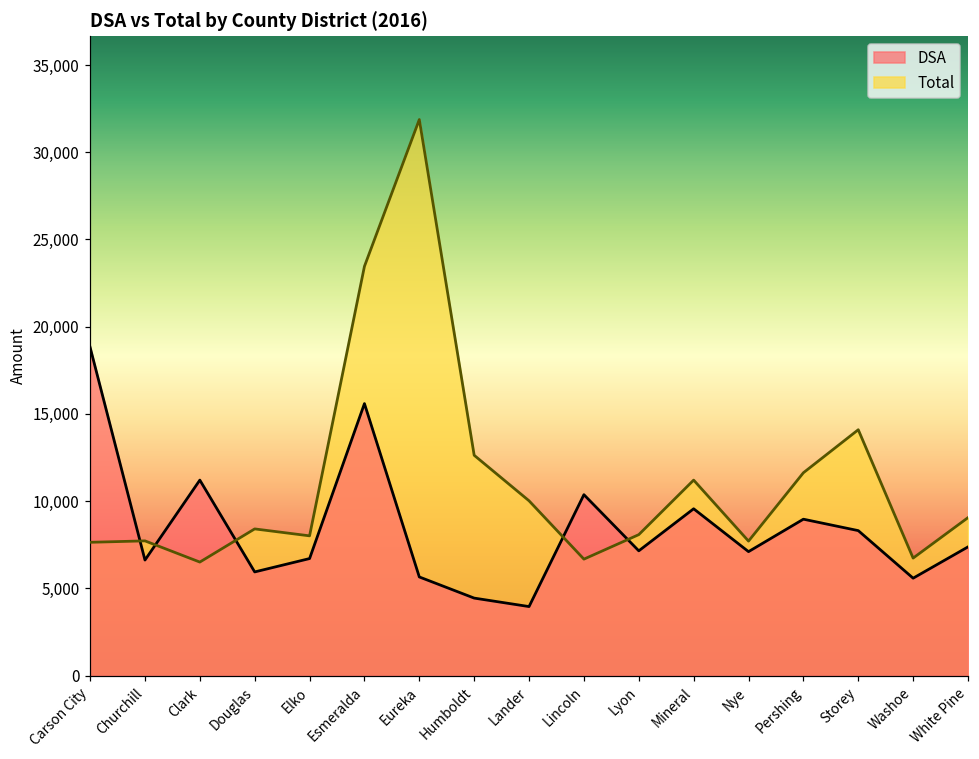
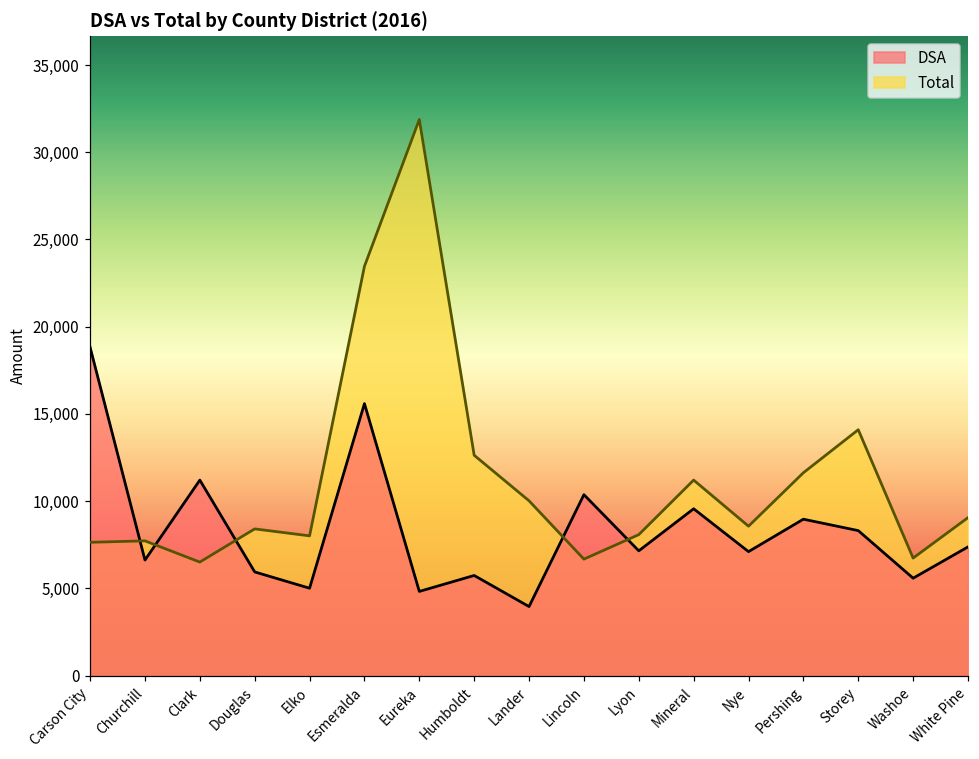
  {
    "DSA": {
      "Carson City": "18,800",
      "Churchill": "6,600",
      "Clark": "11,200",
      "Douglas": "5,900",
-     "Elko": "6,700",
+     "Elko": "5,000",
      "Esmeralda": "15,600",
-     "Eureka": "5,700",
-     "Humboldt": "4,400",
+     "Eureka": "4,800",
+     "Humboldt": "5,700",
      "Lander": "4,000",
      "Lincoln": "10,400",
      "Lyon": "7,200",
      "Mineral": "9,600",
      "Nye": "7,100",
      "Pershing": "9,000",
      "Storey": "8,300",
      "Washoe": "5,600",
      "White Pine": "7,400"
    },
    "Total": {
      "Carson City": "7,600",
      "Churchill": "7,700",
      "Clark": "6,500",
      "Douglas": "8,400",
      "Elko": "8,000",
      "Esmeralda": "23,500",
      "Eureka": "31,900",
      "Humboldt": "12,600",
      "Lander": "10,000",
      "Lincoln": "6,700",
      "Lyon": "8,100",
      "Mineral": "11,200",
-     "Nye": "7,700",
+     "Nye": "8,600",
      "Pershing": "11,600",
      "Storey": "14,100",
      "Washoe": "6,700",
      "White Pine": "9,100"
    }
  }
